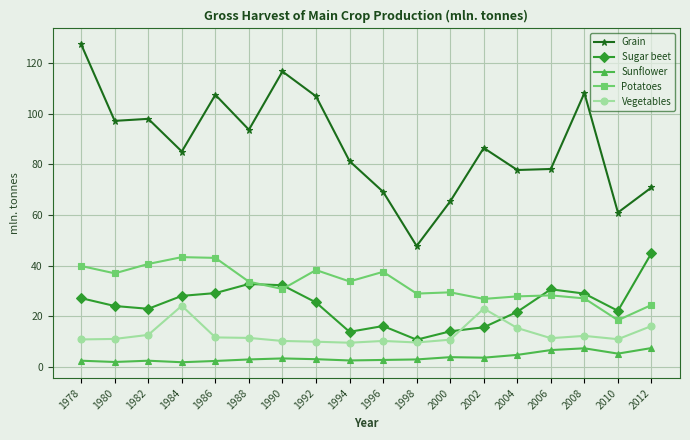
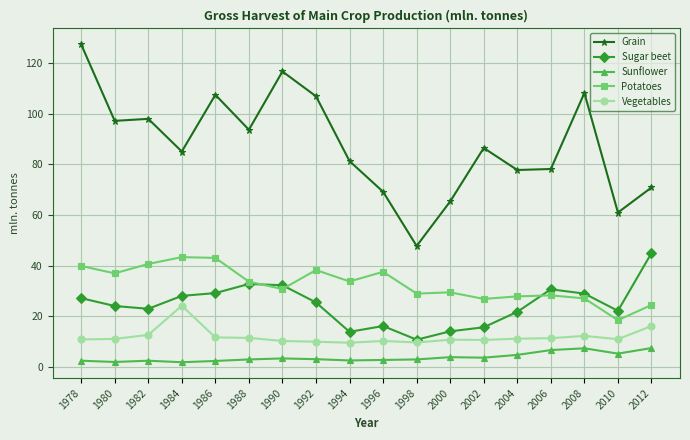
  {
    "Vegetables": {
      "1978": 11,
      "1980": 11,
      "1982": 13,
      "1984": 24,
      "1986": 12,
      "1988": 12,
      "1990": 10,
      "1992": 10,
      "1994": 10,
      "1996": 10,
      "1998": 10,
      "2000": 11,
-     "2002": 23,
-     "2004": 15,
+     "2002": 11,
+     "2004": 11,
      "2006": 11,
      "2008": 12,
      "2010": 11,
      "2012": 16
    }
  }
